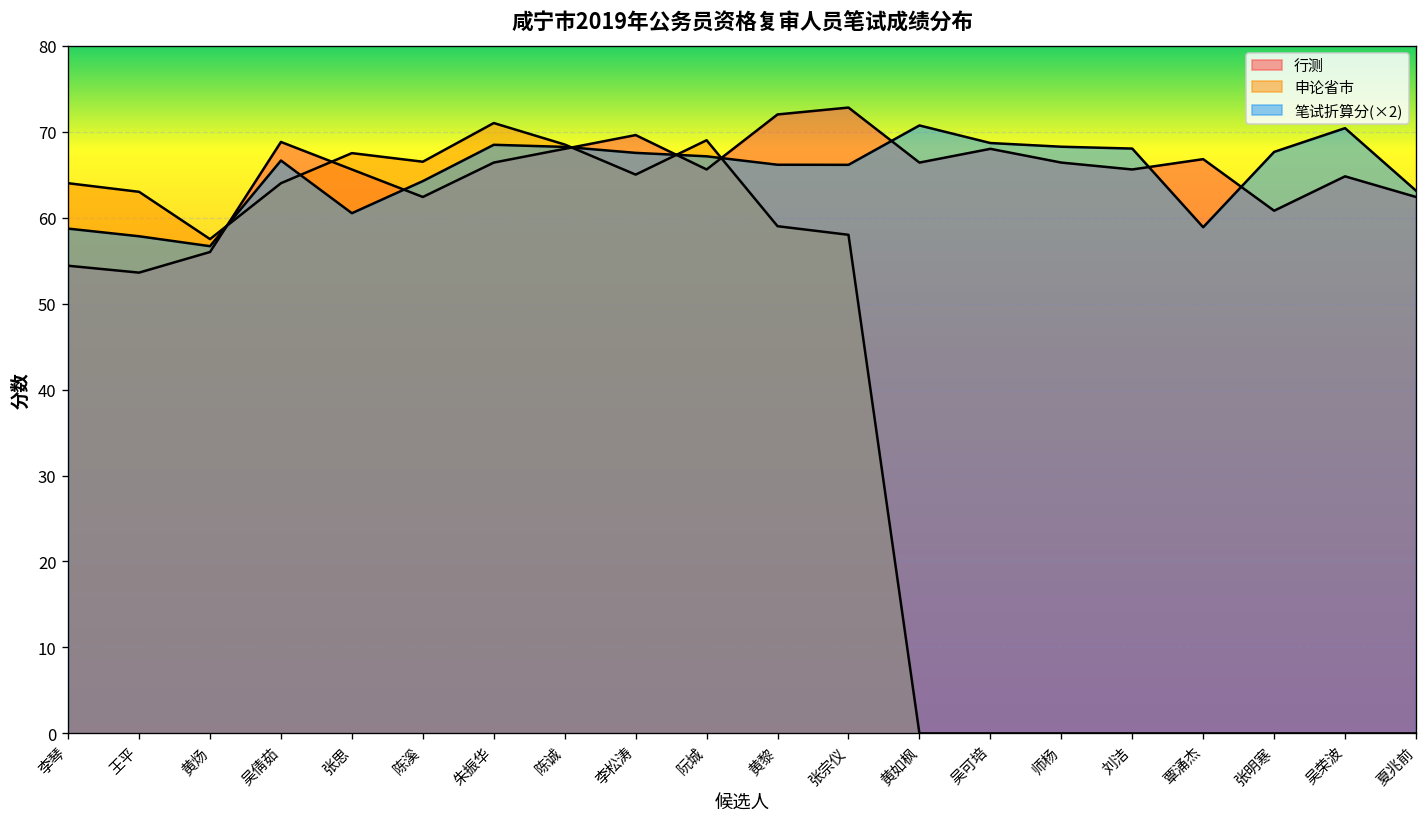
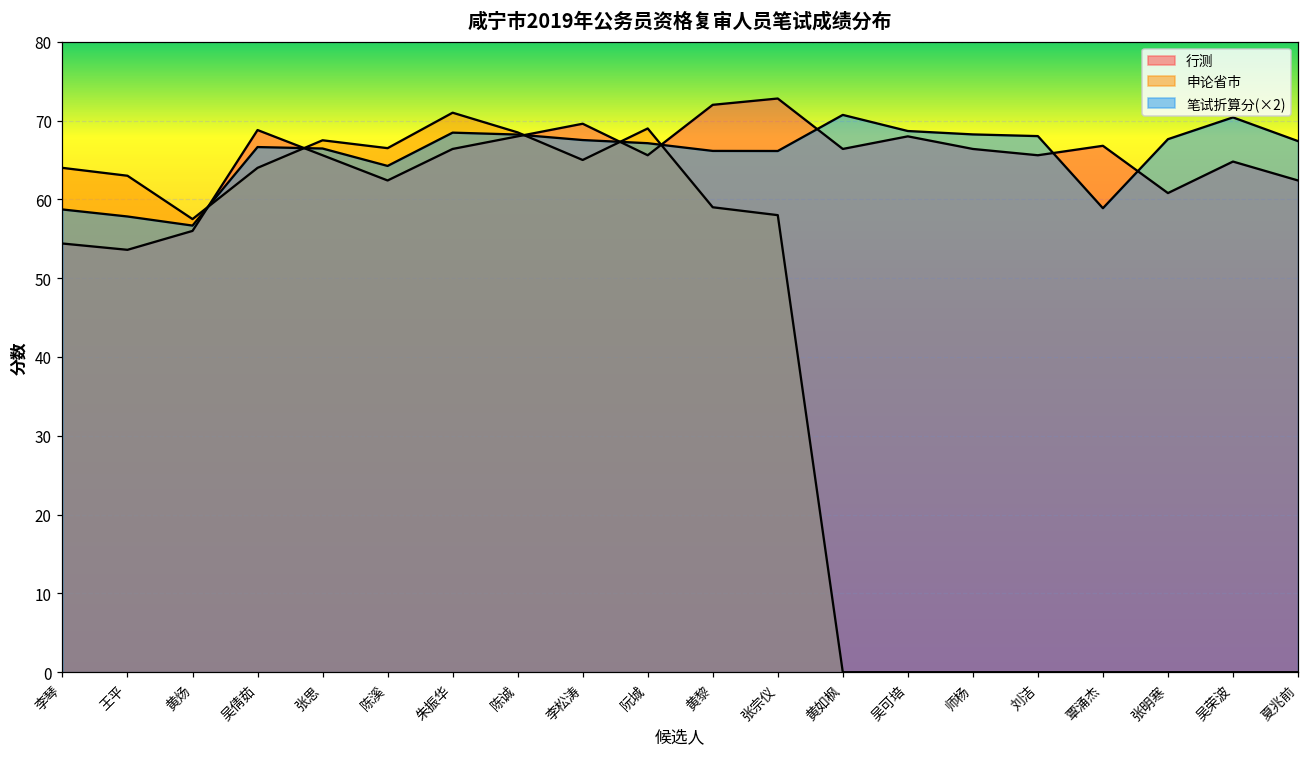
  {
    "行测": {
      "李琴": 54,
      "王平": 54,
      "黄炀": 56,
      "吴倩茹": 69,
      "张思": 66,
      "陈溪": 62,
      "朱振华": 66,
      "李松涛": 70,
      "阮城": 66,
      "黄黎": 72,
      "张宗仪": 73,
      "黄如枫": 66,
      "吴可培": 68,
      "师杨": 66,
      "刘洁": 66,
      "覃涌杰": 67,
      "张明寒": 61,
      "吴荣波": 65,
      "夏兆前": 62
    },
    "申论省市": {
      "李琴": 64,
      "王平": 63,
      "黄炀": 58,
      "吴倩茹": 64,
      "张思": 68,
      "陈溪": 67,
      "朱振华": 71,
      "李松涛": 65,
      "阮城": 69,
      "黄黎": 59,
      "张宗仪": 58,
      "黄如枫": 0,
      "吴可培": 0,
      "师杨": 0,
      "刘洁": 0,
      "覃涌杰": 0,
      "张明寒": 0,
      "吴荣波": 0,
      "夏兆前": 0
    },
    "笔试折算分(×2)": {
      "李琴": 59,
      "王平": 58,
      "黄炀": 57,
      "吴倩茹": 67,
-     "张思": 61,
+     "张思": 66,
      "陈溪": 64,
      "朱振华": 68,
      "李松涛": 68,
      "阮城": 67,
      "黄黎": 66,
      "张宗仪": 66,
      "黄如枫": 71,
      "吴可培": 69,
      "师杨": 68,
      "刘洁": 68,
      "覃涌杰": 59,
      "张明寒": 68,
      "吴荣波": 70,
-     "夏兆前": 63
+     "夏兆前": 67
    }
  }
